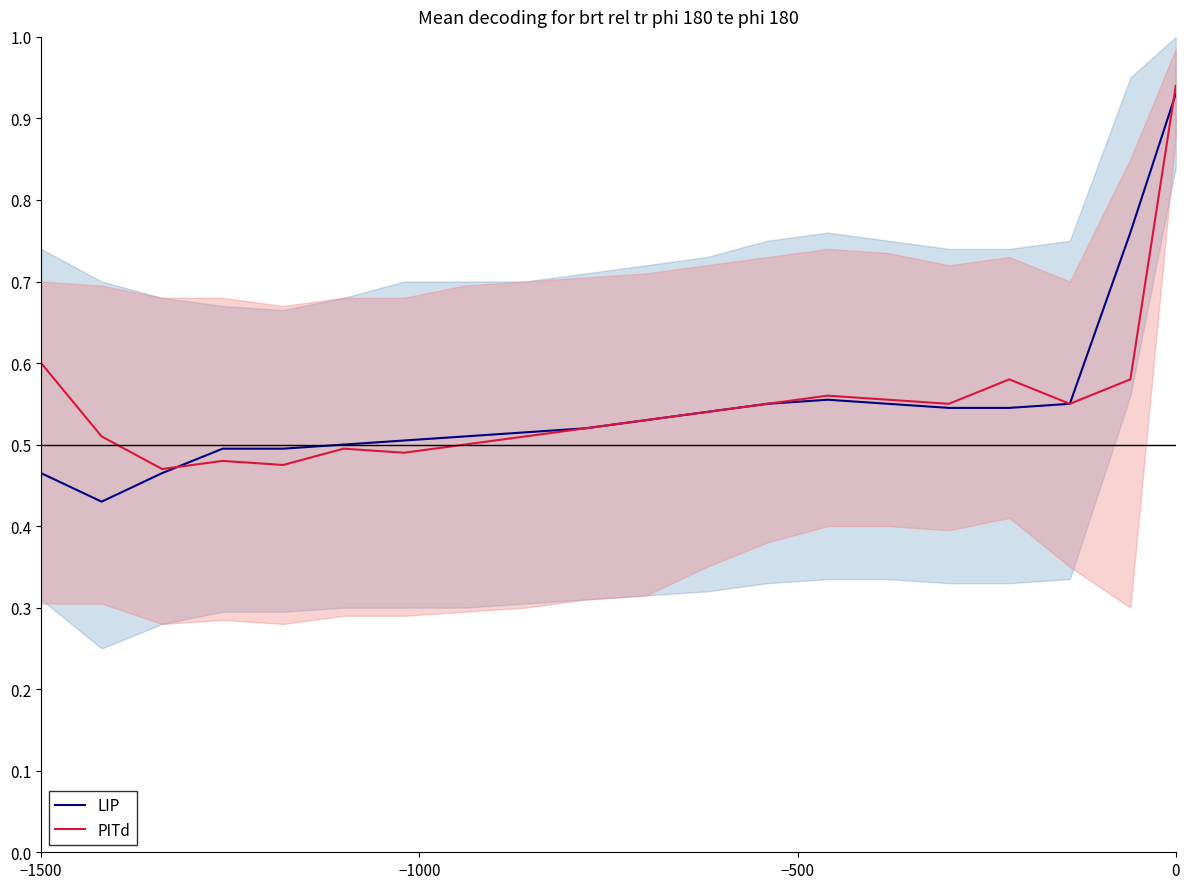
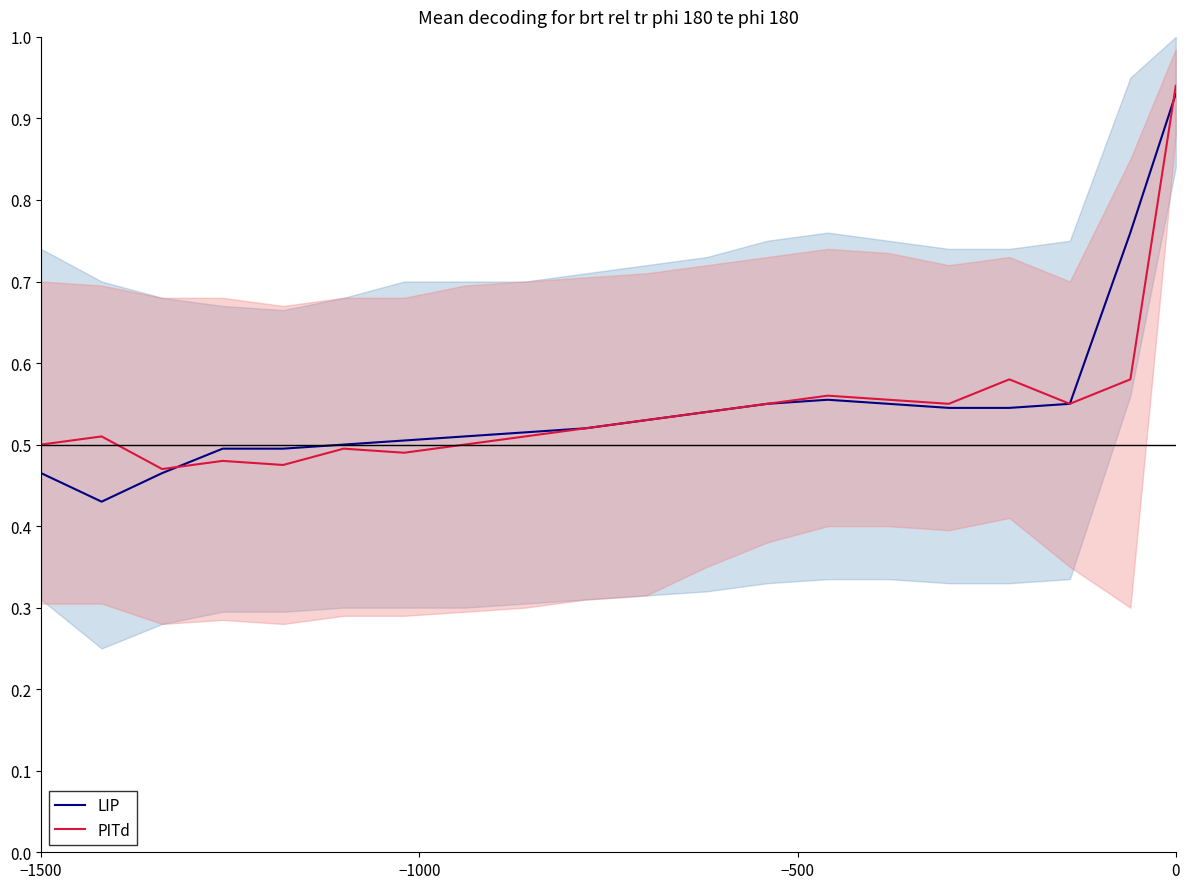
  {
    "LIP": {
      "−1500": 0.47,
      "0": 0.93
    },
    "PITd": {
-     "−1500": 0.6,
+     "−1500": 0.5,
      "0": 0.94
    }
  }
